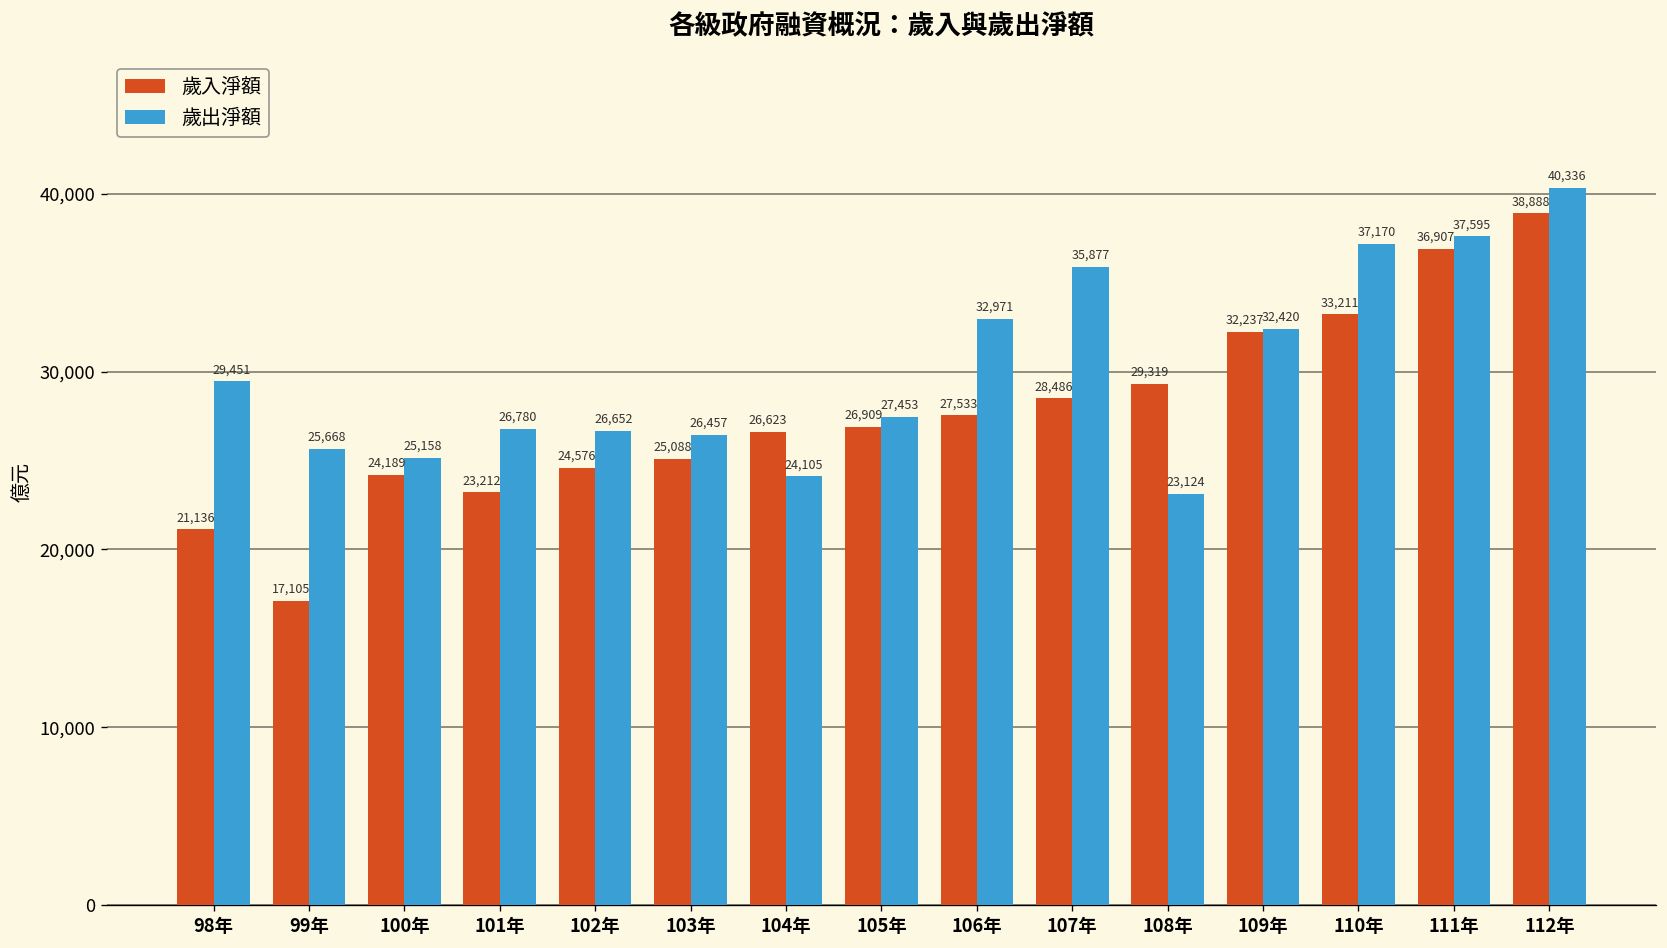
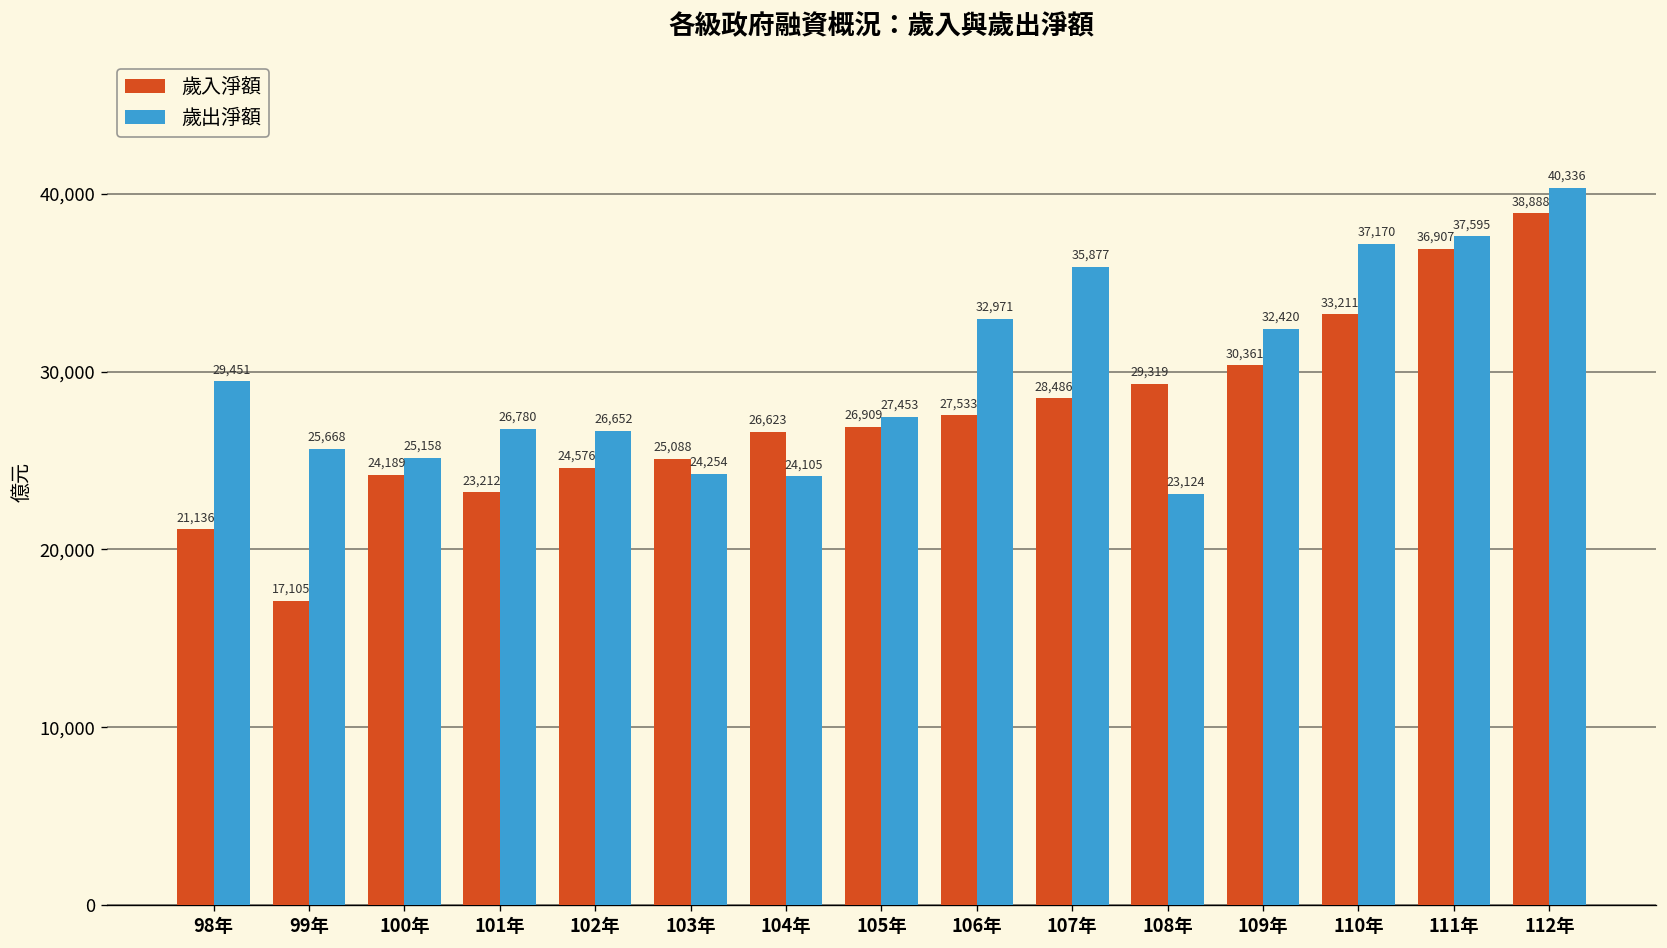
  {
    "歲入淨額": {
      "98年": "21,136",
      "99年": "17,105",
      "100年": "24,189",
      "101年": "23,212",
      "102年": "24,576",
      "103年": "25,088",
      "104年": "26,623",
      "105年": "26,909",
      "106年": "27,533",
      "107年": "28,486",
      "108年": "29,319",
-     "109年": "32,237",
+     "109年": "30,361",
      "110年": "33,211",
      "111年": "36,907",
      "112年": "38,888"
    },
    "歲出淨額": {
      "98年": "29,451",
      "99年": "25,668",
      "100年": "25,158",
      "101年": "26,780",
      "102年": "26,652",
-     "103年": "26,457",
+     "103年": "24,254",
      "104年": "24,105",
      "105年": "27,453",
      "106年": "32,971",
      "107年": "35,877",
      "108年": "23,124",
      "109年": "32,420",
      "110年": "37,170",
      "111年": "37,595",
      "112年": "40,336"
    }
  }
